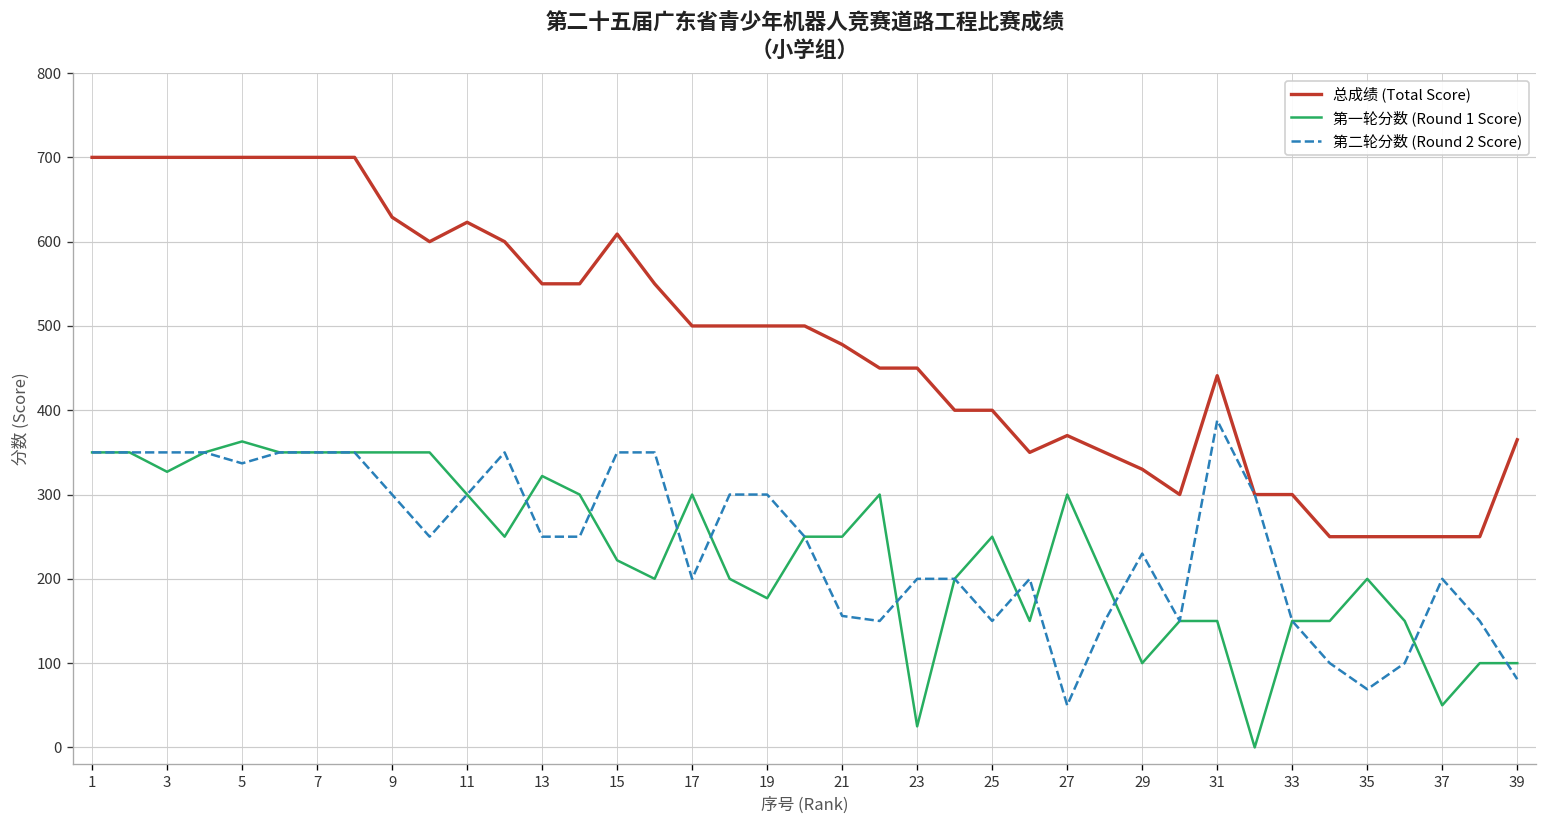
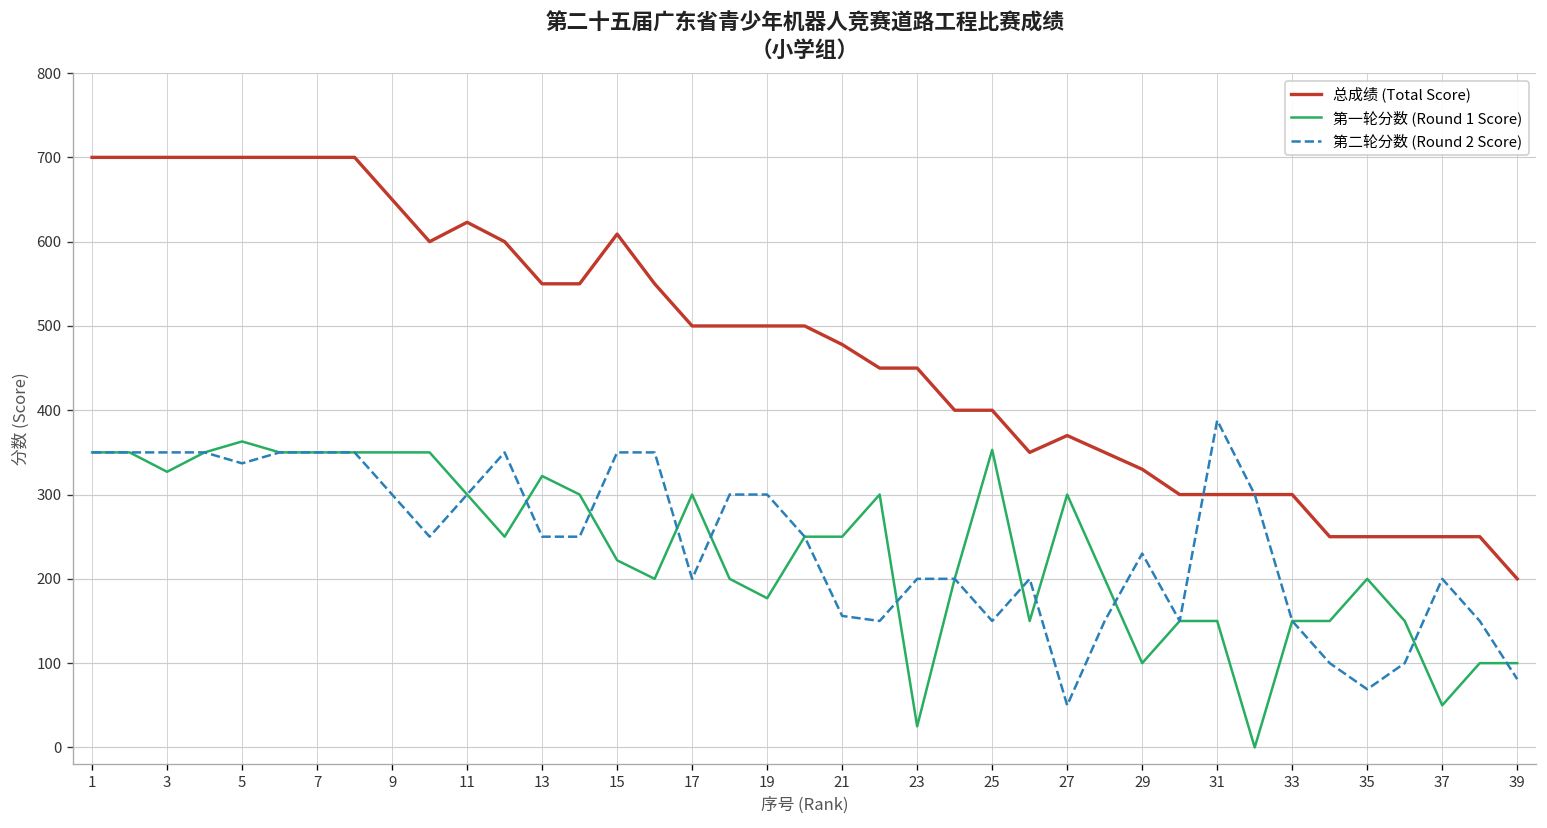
  {
    "总成绩 (Total Score)": {
      "1": 700,
      "3": 700,
      "5": 700,
      "7": 700,
-     "9": 630,
+     "9": 650,
      "11": 620,
      "13": 550,
      "15": 610,
      "17": 500,
      "19": 500,
      "21": 480,
      "23": 450,
      "25": 400,
      "27": 370,
      "29": 330,
-     "31": 440,
+     "31": 300,
      "33": 300,
      "35": 250,
      "37": 250,
-     "39": 370
+     "39": 200
    },
    "第一轮分数 (Round 1 Score)": {
      "3": 330,
      "5": 360,
      "9": 350,
      "13": 320,
      "15": 220,
      "17": 300,
      "19": 180,
      "21": 250,
      "23": 30,
-     "25": 250,
+     "25": 350,
      "27": 300,
      "29": 100,
      "31": 150,
      "35": 200,
      "37": 50,
      "39": 100
    },
    "第二轮分数 (Round 2 Score)": {
      "3": 350,
      "5": 340,
      "9": 300,
      "13": 250,
      "15": 350,
      "17": 200,
      "19": 300,
      "21": 160,
      "23": 200,
      "25": 150,
      "27": 50,
      "29": 230,
      "31": 390,
      "35": 70,
      "37": 200,
      "39": 80
    }
  }
